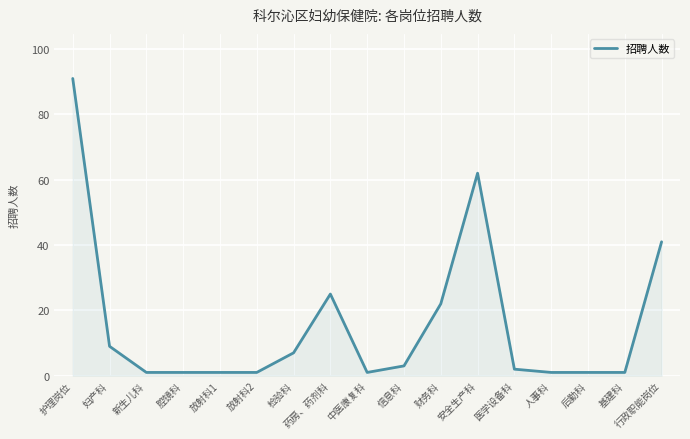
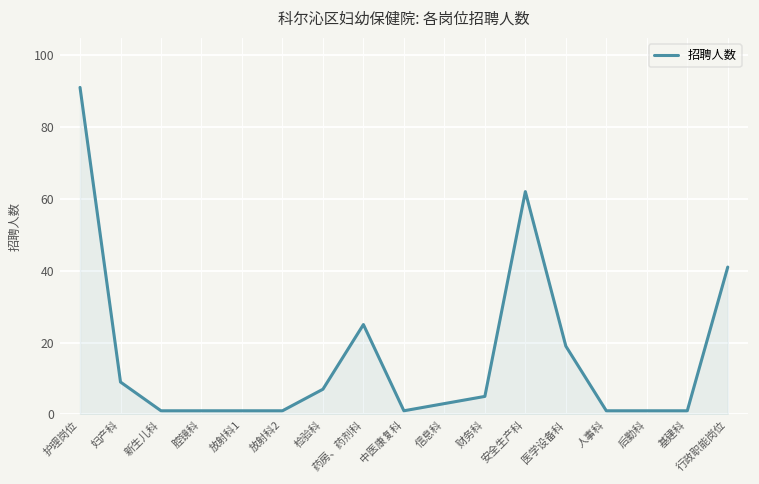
  {
    "护理岗位": 91,
    "妇产科": 9,
    "新生儿科": 1,
    "腔镜科": 1,
    "放射科1": 1,
    "放射科2": 1,
    "检验科": 7,
    "药房、药剂科": 25,
    "中医康复科": 1,
    "信息科": 3,
-   "财务科": 22,
+   "财务科": 5,
    "安全生产科": 62,
-   "医学设备科": 2,
+   "医学设备科": 19,
    "人事科": 1,
    "后勤科": 1,
    "基建科": 1,
    "行政职能岗位": 41
  }
